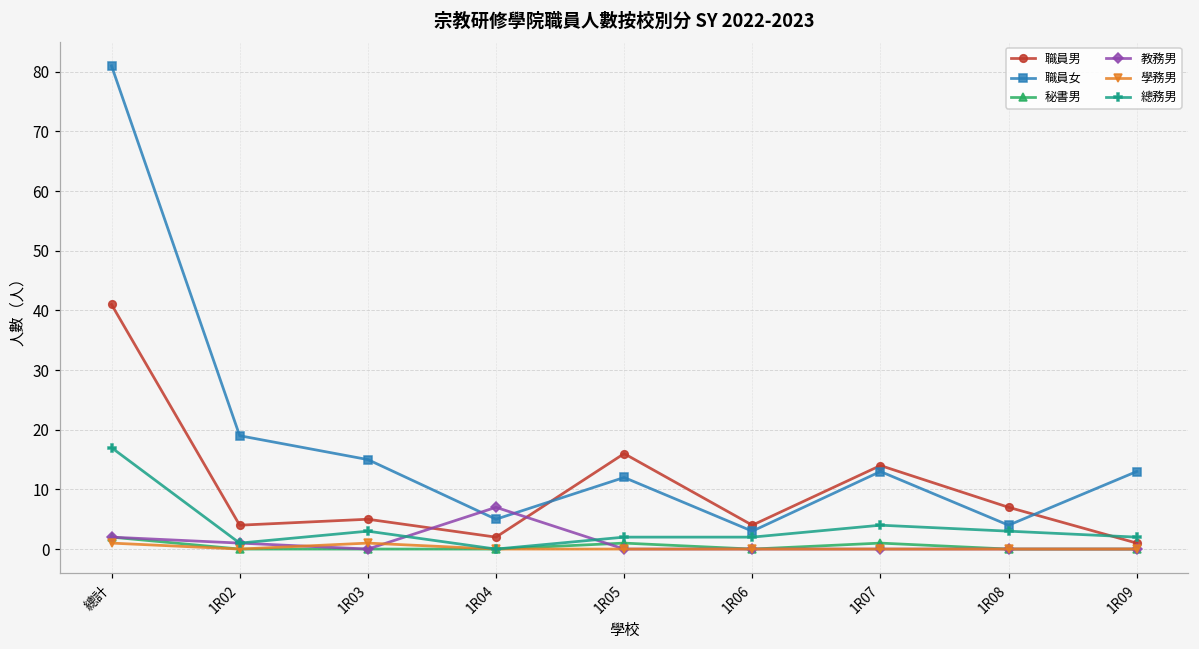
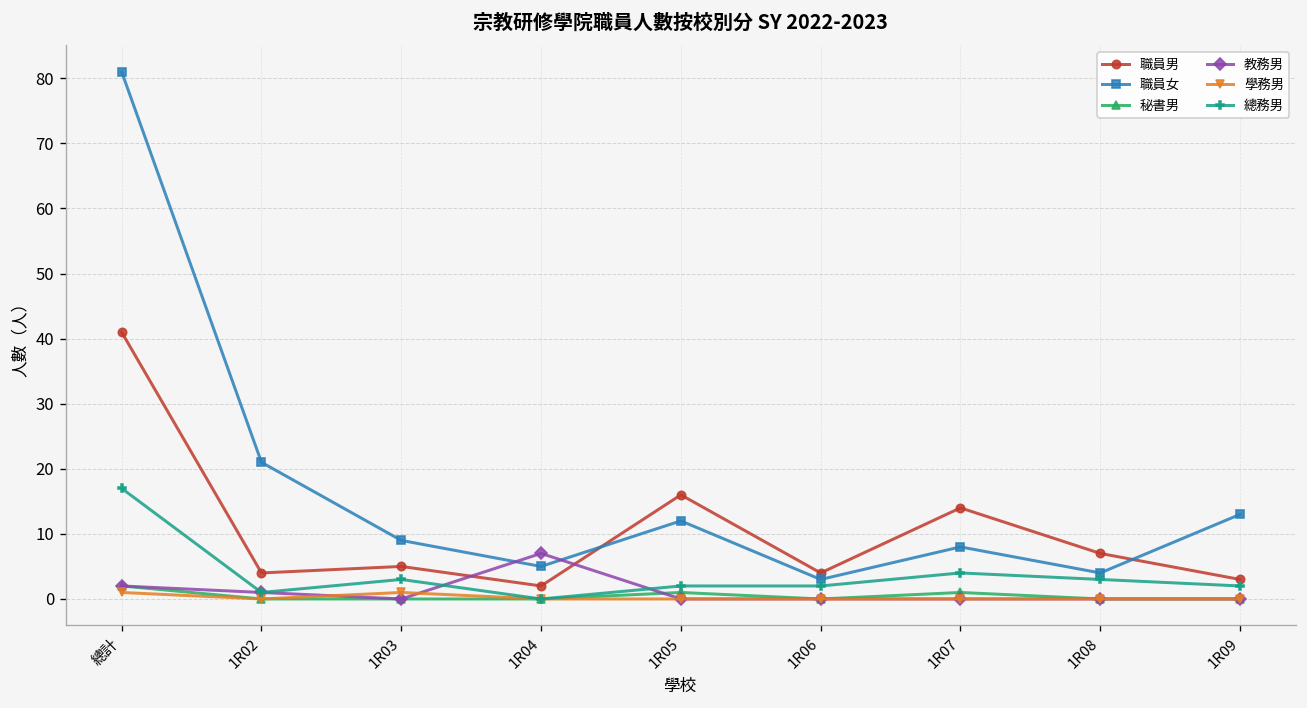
  {
    "職員男": {
      "總計": 41,
      "1R02": 4,
      "1R03": 5,
      "1R04": 2,
      "1R05": 16,
      "1R06": 4,
      "1R07": 14,
      "1R08": 7,
-     "1R09": 1
+     "1R09": 3
    },
    "職員女": {
      "總計": 81,
-     "1R02": 19,
-     "1R03": 15,
+     "1R02": 21,
+     "1R03": 9,
      "1R04": 5,
      "1R05": 12,
      "1R06": 3,
-     "1R07": 13,
+     "1R07": 8,
      "1R08": 4,
      "1R09": 13
    },
    "教務男": {
      "1R04": 7
    },
    "學務男": {
      "總計": 1,
      "1R03": 1
    }
  }
